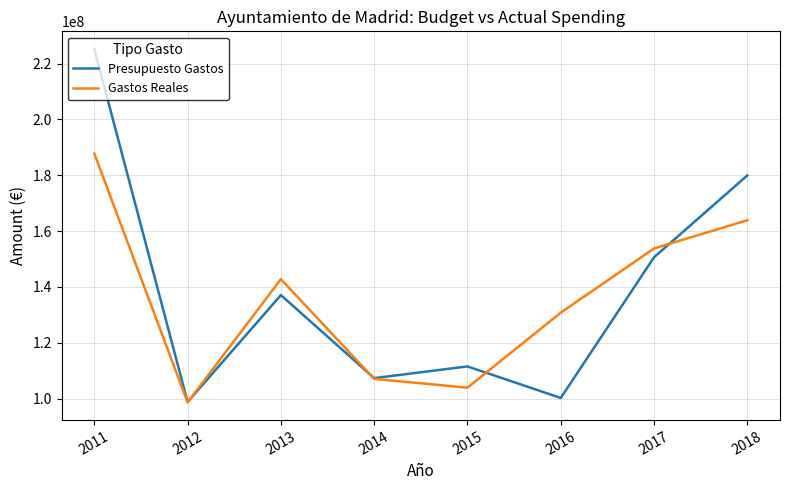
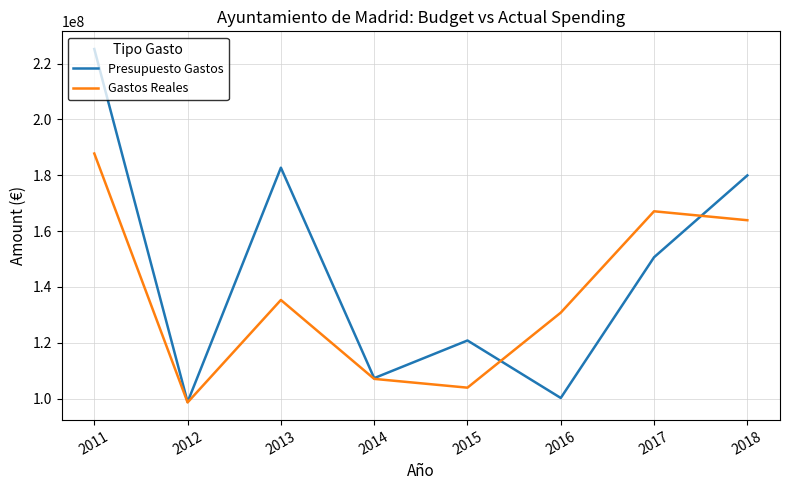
  {
    "Presupuesto Gastos": {
-     "2013": 137000000,
-     "2015": 112000000,
+     "2013": 183000000,
+     "2015": 121000000,
      "2016": 100000000,
      "2017": 151000000,
      "2018": 180000000
    },
    "Gastos Reales": {
      "2011": 188000000,
-     "2013": 143000000,
+     "2013": 135000000,
      "2015": 104000000,
      "2016": 131000000,
-     "2017": 154000000,
+     "2017": 167000000,
      "2018": 164000000
    }
  }
